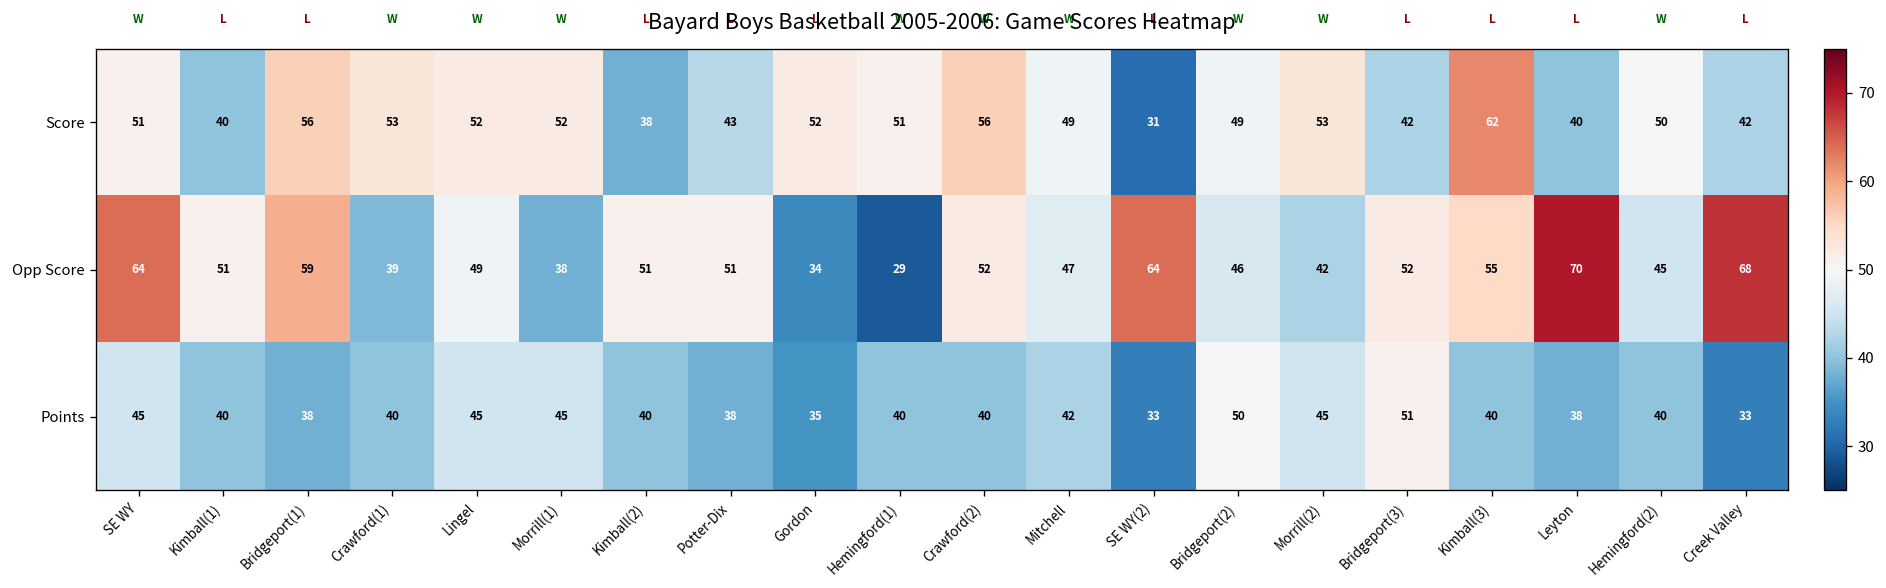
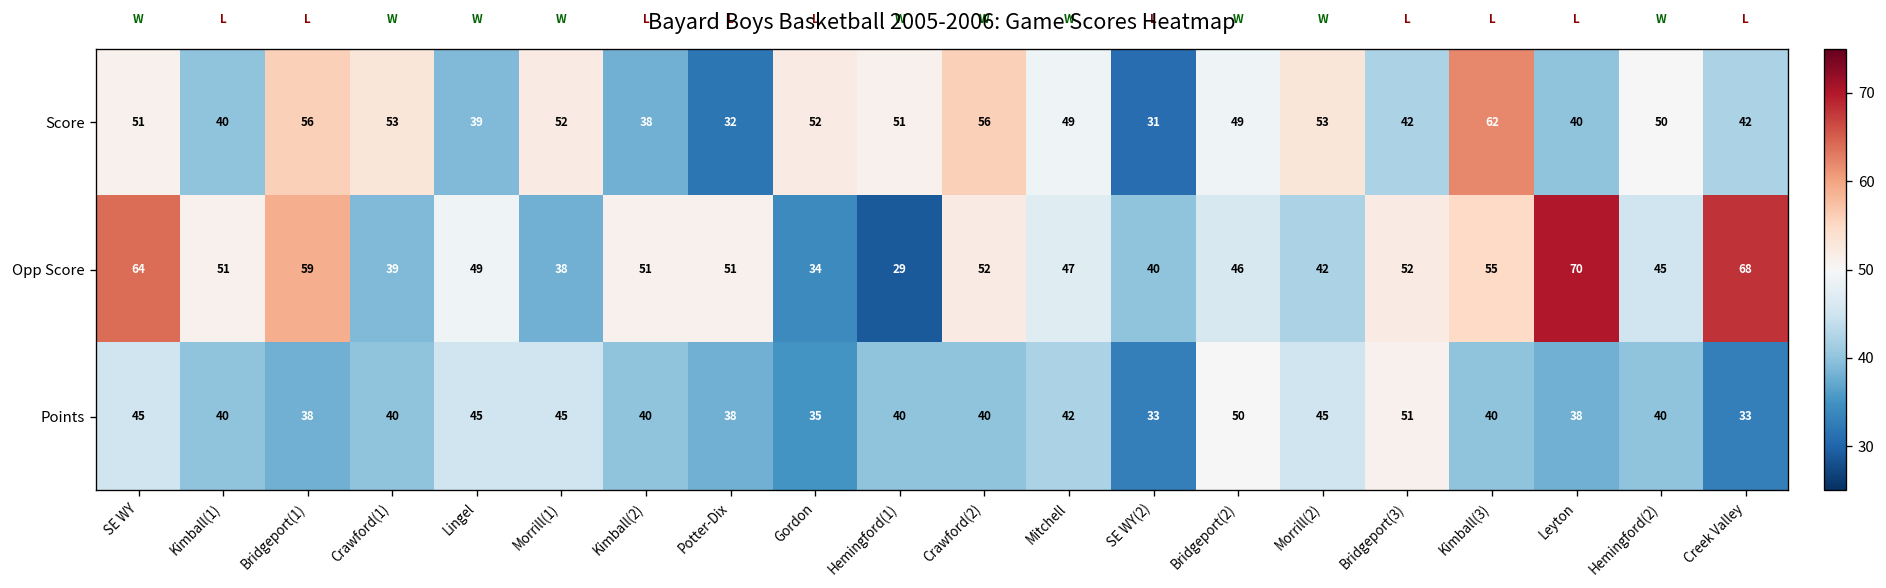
  {
    "Score": {
      "SE WY": 51,
      "Kimball(1)": 40,
      "Bridgeport(1)": 56,
      "Crawford(1)": 53,
-     "Lingel": 52,
+     "Lingel": 39,
      "Morrill(1)": 52,
      "Kimball(2)": 38,
-     "Potter-Dix": 43,
+     "Potter-Dix": 32,
      "Gordon": 52,
      "Hemingford(1)": 51,
      "Crawford(2)": 56,
      "Mitchell": 49,
      "SE WY(2)": 31,
      "Bridgeport(2)": 49,
      "Morrill(2)": 53,
      "Bridgeport(3)": 42,
      "Kimball(3)": 62,
      "Leyton": 40,
      "Hemingford(2)": 50,
      "Creek Valley": 42
    },
    "Opp Score": {
      "SE WY": 64,
      "Kimball(1)": 51,
      "Bridgeport(1)": 59,
      "Crawford(1)": 39,
      "Lingel": 49,
      "Morrill(1)": 38,
      "Kimball(2)": 51,
      "Potter-Dix": 51,
      "Gordon": 34,
      "Hemingford(1)": 29,
      "Crawford(2)": 52,
      "Mitchell": 47,
-     "SE WY(2)": 64,
+     "SE WY(2)": 40,
      "Bridgeport(2)": 46,
      "Morrill(2)": 42,
      "Bridgeport(3)": 52,
      "Kimball(3)": 55,
      "Leyton": 70,
      "Hemingford(2)": 45,
      "Creek Valley": 68
    },
    "Points": {
      "SE WY": 45,
      "Kimball(1)": 40,
      "Bridgeport(1)": 38,
      "Crawford(1)": 40,
      "Lingel": 45,
      "Morrill(1)": 45,
      "Kimball(2)": 40,
      "Potter-Dix": 38,
      "Gordon": 35,
      "Hemingford(1)": 40,
      "Crawford(2)": 40,
      "Mitchell": 42,
      "SE WY(2)": 33,
      "Bridgeport(2)": 50,
      "Morrill(2)": 45,
      "Bridgeport(3)": 51,
      "Kimball(3)": 40,
      "Leyton": 38,
      "Hemingford(2)": 40,
      "Creek Valley": 33
    }
  }
